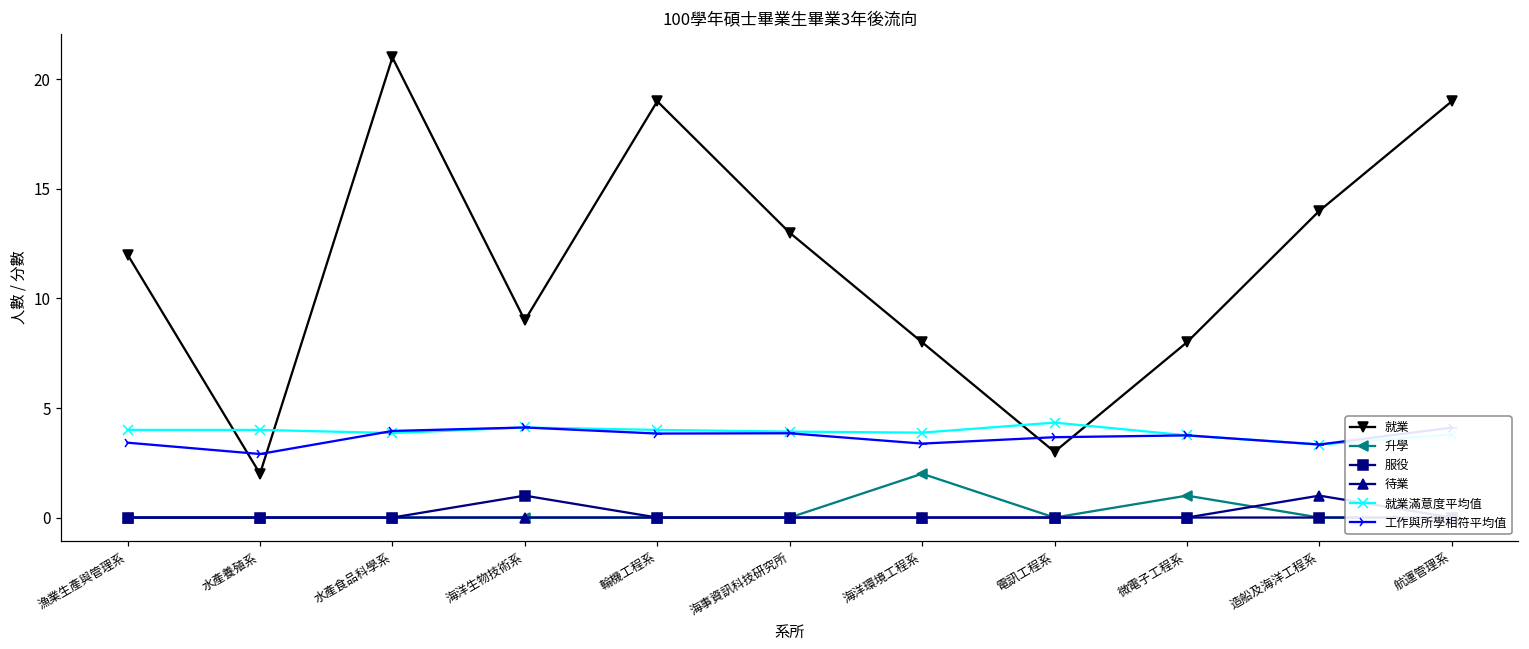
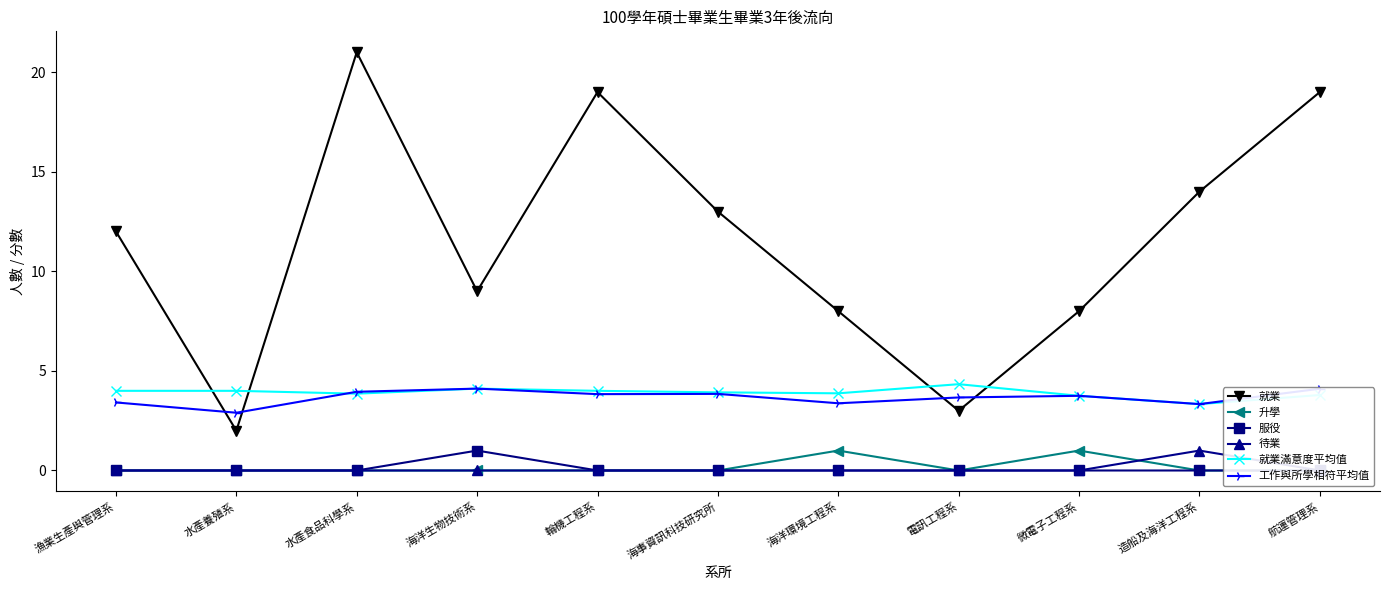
  {
    "就業": {
      "漁業生產與管理系": 12,
      "水產養殖系": 2,
      "水產食品科學系": 21,
      "海洋生物技術系": 9,
      "輪機工程系": 19,
      "海事資訊科技研究所": 13,
      "海洋環境工程系": 8,
      "電訊工程系": 3,
      "微電子工程系": 8,
      "造船及海洋工程系": 14,
      "航運管理系": 19
    },
    "升學": {
-     "海洋環境工程系": 2,
+     "海洋環境工程系": 1,
      "微電子工程系": 1
    },
    "就業滿意度平均值": {
      "漁業生產與管理系": 4,
      "水產養殖系": 4,
      "輪機工程系": 4,
      "海洋環境工程系": 4,
      "電訊工程系": 4.3
    },
    "工作與所學相符平均值": {
      "漁業生產與管理系": 3.4,
      "水產養殖系": 3,
      "輪機工程系": 3.8,
      "海洋環境工程系": 3.4,
      "電訊工程系": 3.7
    }
  }
